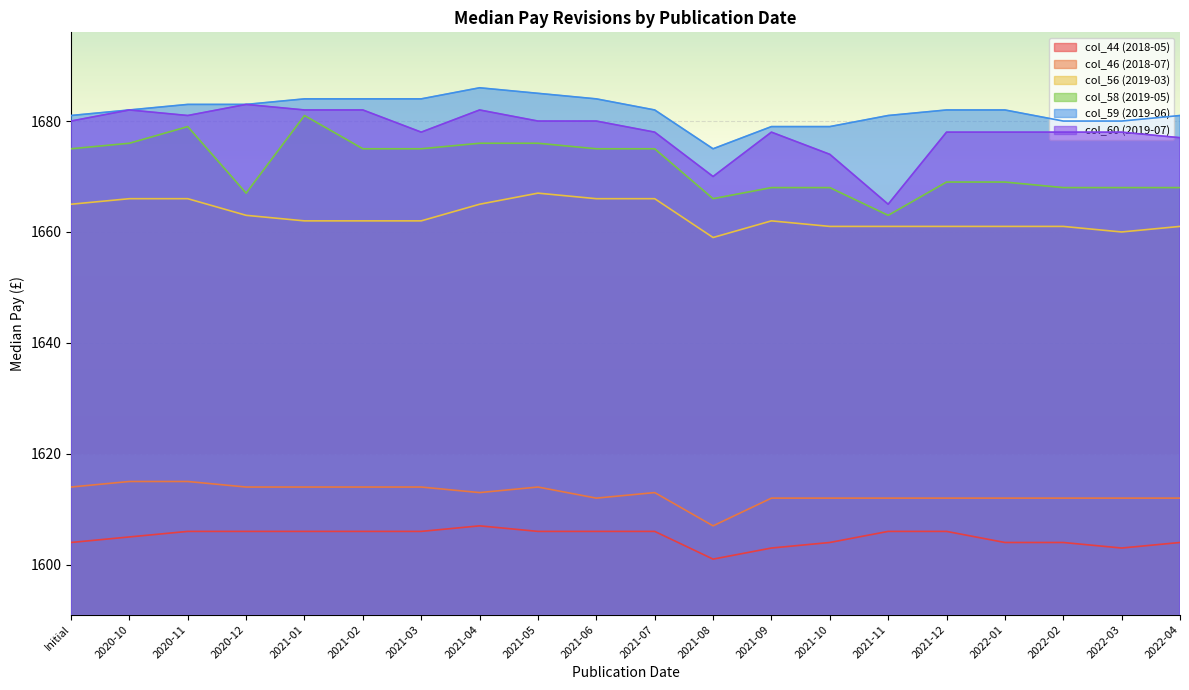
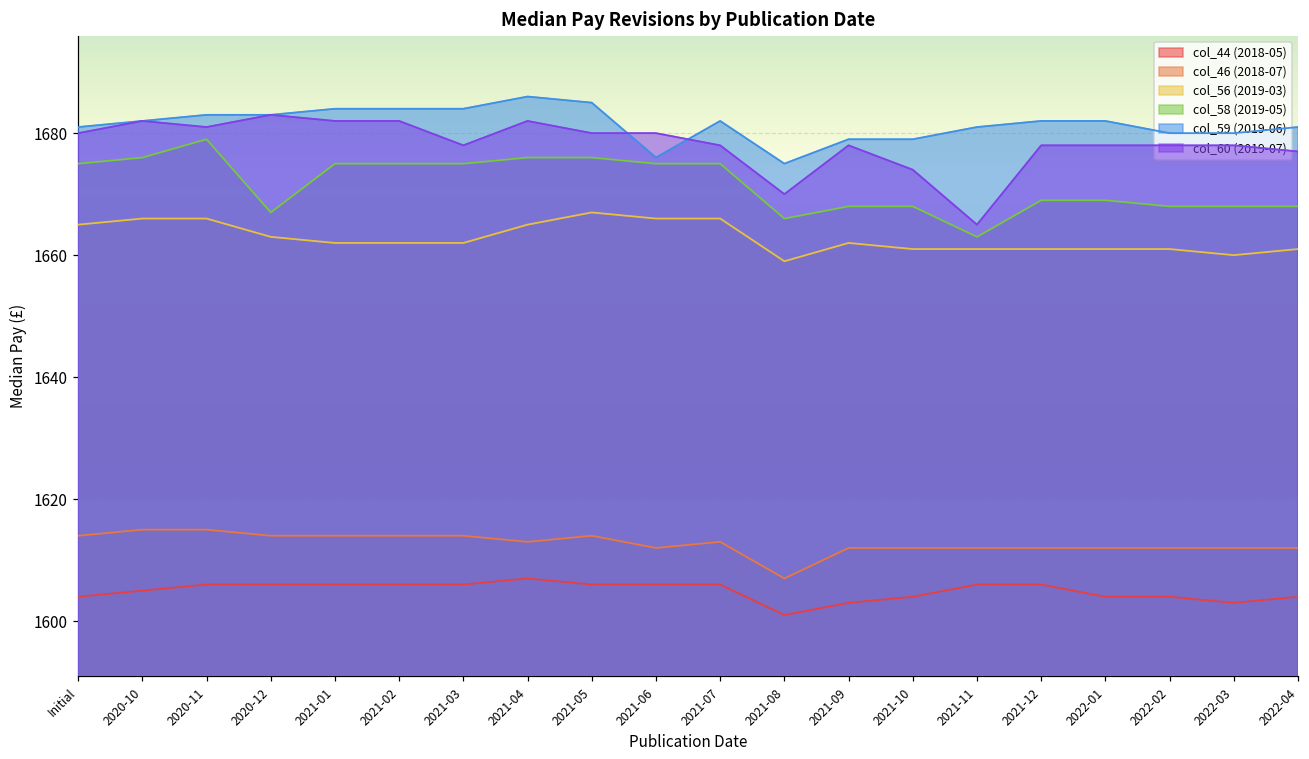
  {
    "col_58 (2019-05)": {
      "Initial": 1675,
      "2020-10": 1676,
      "2020-11": 1679,
      "2020-12": 1667,
-     "2021-01": 1681,
+     "2021-01": 1675,
      "2021-02": 1675,
      "2021-03": 1675,
      "2021-04": 1676,
      "2021-05": 1676,
      "2021-06": 1675,
      "2021-07": 1675,
      "2021-08": 1666,
      "2021-09": 1668,
      "2021-10": 1668,
      "2021-11": 1663,
      "2021-12": 1669,
      "2022-01": 1669,
      "2022-02": 1668,
      "2022-03": 1668,
      "2022-04": 1668
    },
    "col_59 (2019-06)": {
      "Initial": 1681,
      "2020-11": 1683,
      "2021-01": 1684,
      "2021-02": 1684,
      "2021-03": 1684,
      "2021-04": 1686,
      "2021-05": 1685,
-     "2021-06": 1684,
+     "2021-06": 1676,
      "2021-07": 1682,
      "2021-08": 1675,
      "2021-09": 1679,
      "2021-10": 1679,
      "2021-11": 1681,
      "2021-12": 1682,
      "2022-01": 1682,
      "2022-04": 1681
    },
    "col_60 (2019-07)": {
      "Initial": 1680,
      "2020-11": 1681,
      "2021-01": 1682,
      "2021-02": 1682,
      "2021-03": 1678,
      "2021-04": 1682,
      "2021-05": 1680,
      "2021-06": 1680,
      "2021-07": 1678,
      "2021-08": 1670,
      "2021-09": 1678,
      "2021-10": 1674,
      "2021-11": 1665,
      "2021-12": 1678,
      "2022-01": 1678,
      "2022-04": 1677
    }
  }
